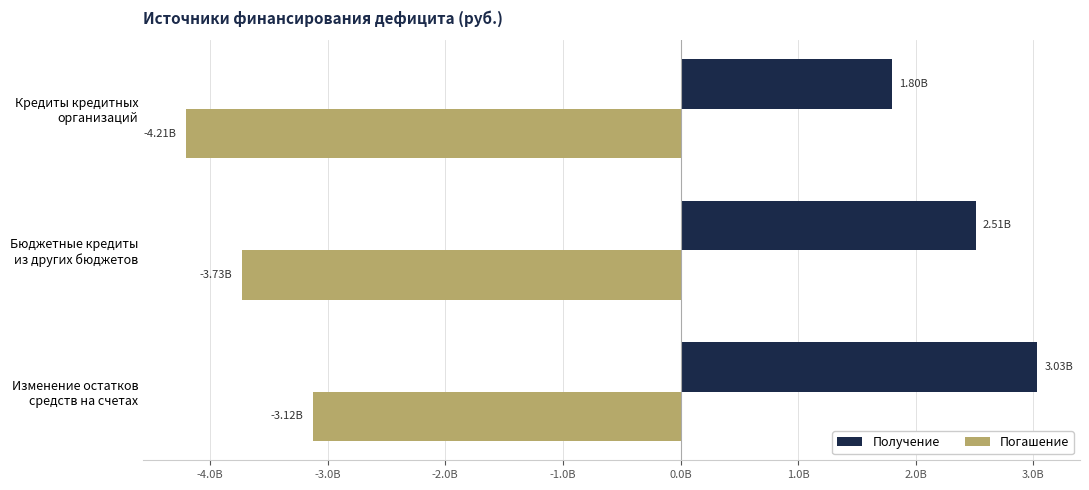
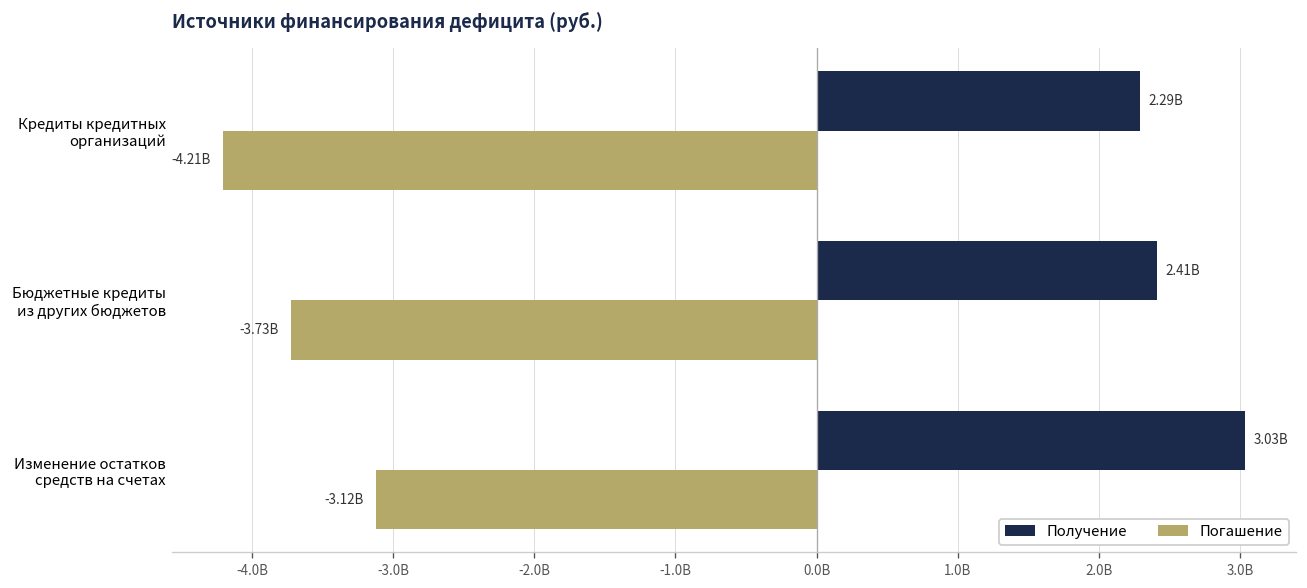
  {
    "Получение": {
-     "Кредиты кредитных организаций": "1.80B",
-     "Бюджетные кредиты из других бюджетов": "2.51B",
+     "Кредиты кредитных организаций": "2.29B",
+     "Бюджетные кредиты из других бюджетов": "2.41B",
      "Изменение остатков средств на счетах": "3.03B"
    },
    "Погашение": {
      "Кредиты кредитных организаций": "-4.21B",
      "Бюджетные кредиты из других бюджетов": "-3.73B",
      "Изменение остатков средств на счетах": "-3.12B"
    }
  }
